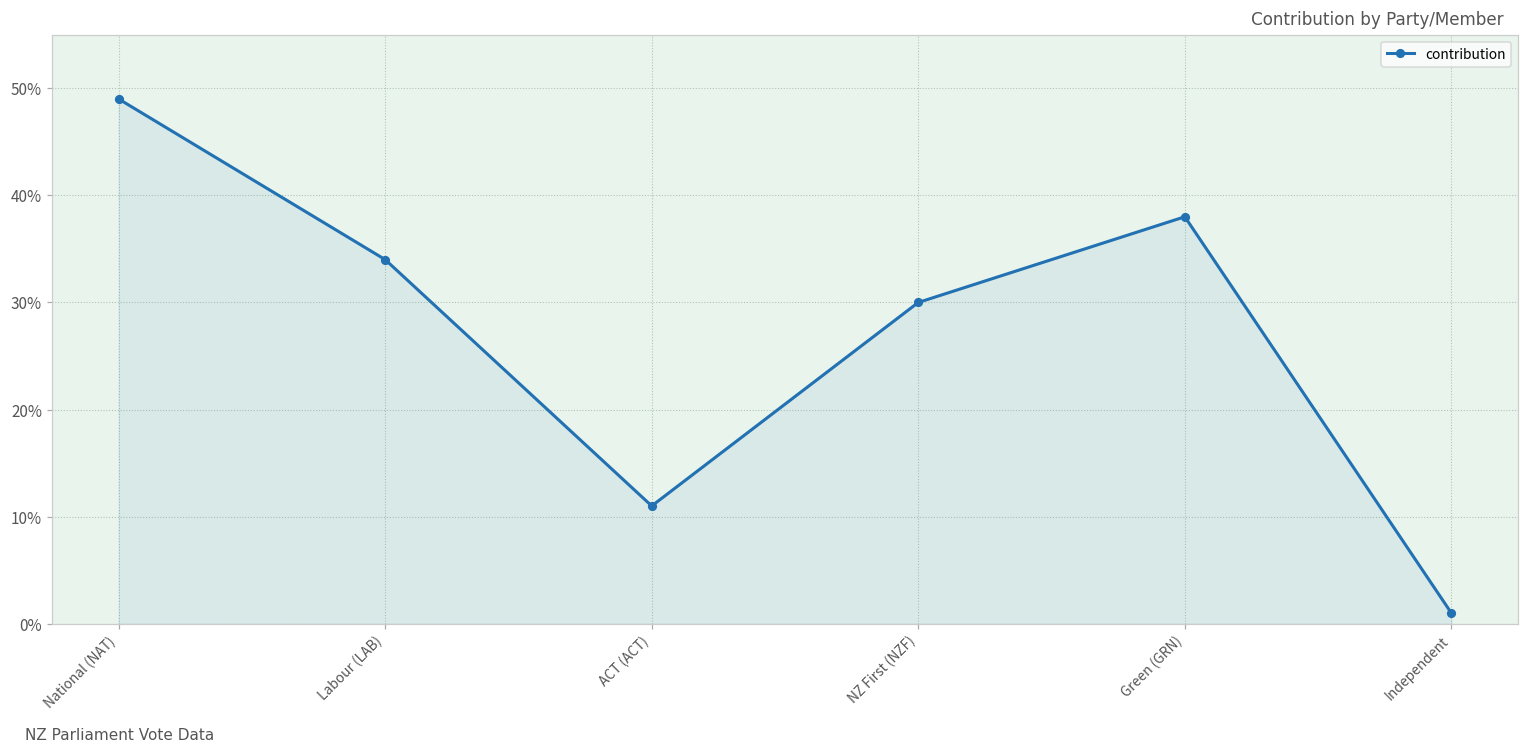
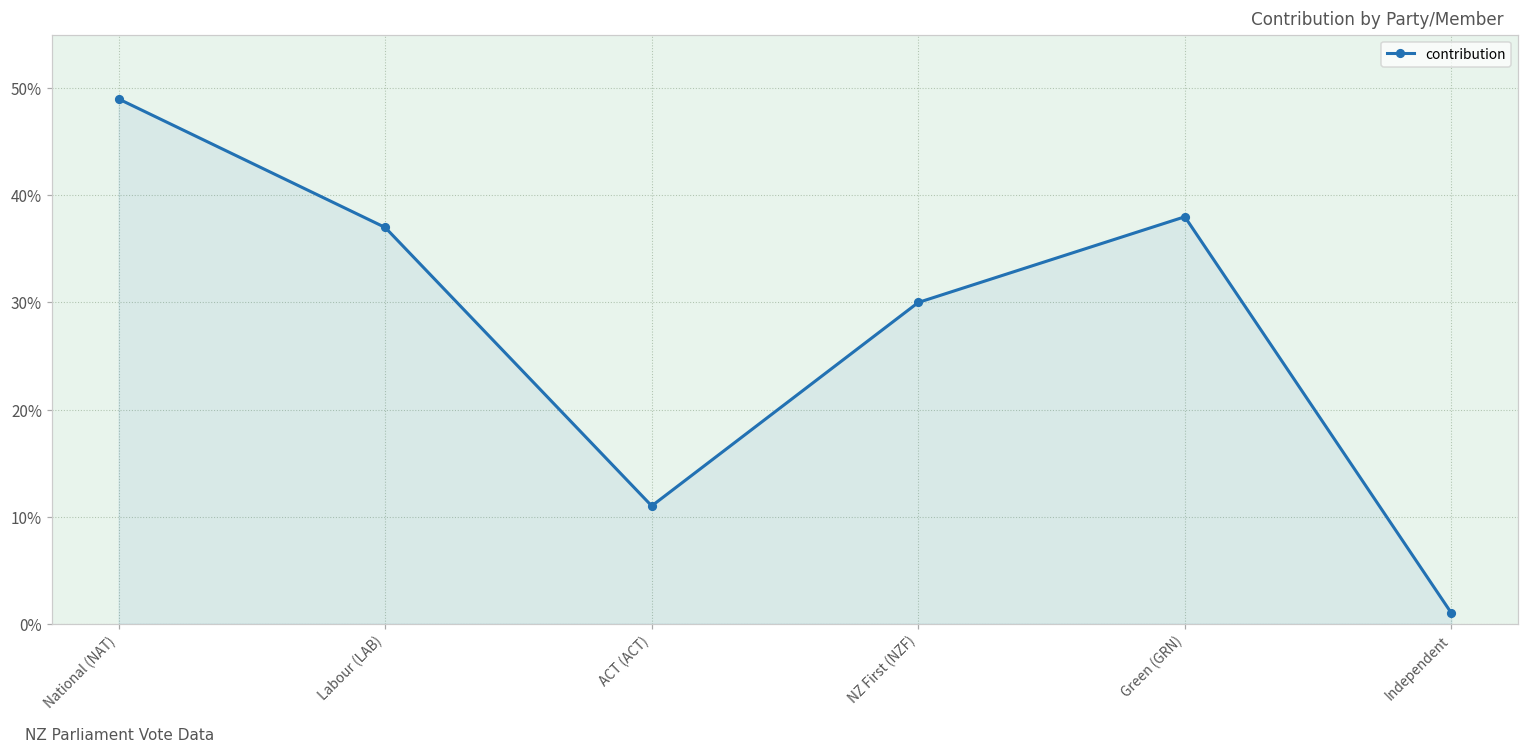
  {
    "National (NAT)": "49%",
-   "Labour (LAB)": "34%",
+   "Labour (LAB)": "37%",
    "ACT (ACT)": "11%",
    "NZ First (NZF)": "30%",
    "Green (GRN)": "38%",
    "Independent": "1%"
  }
